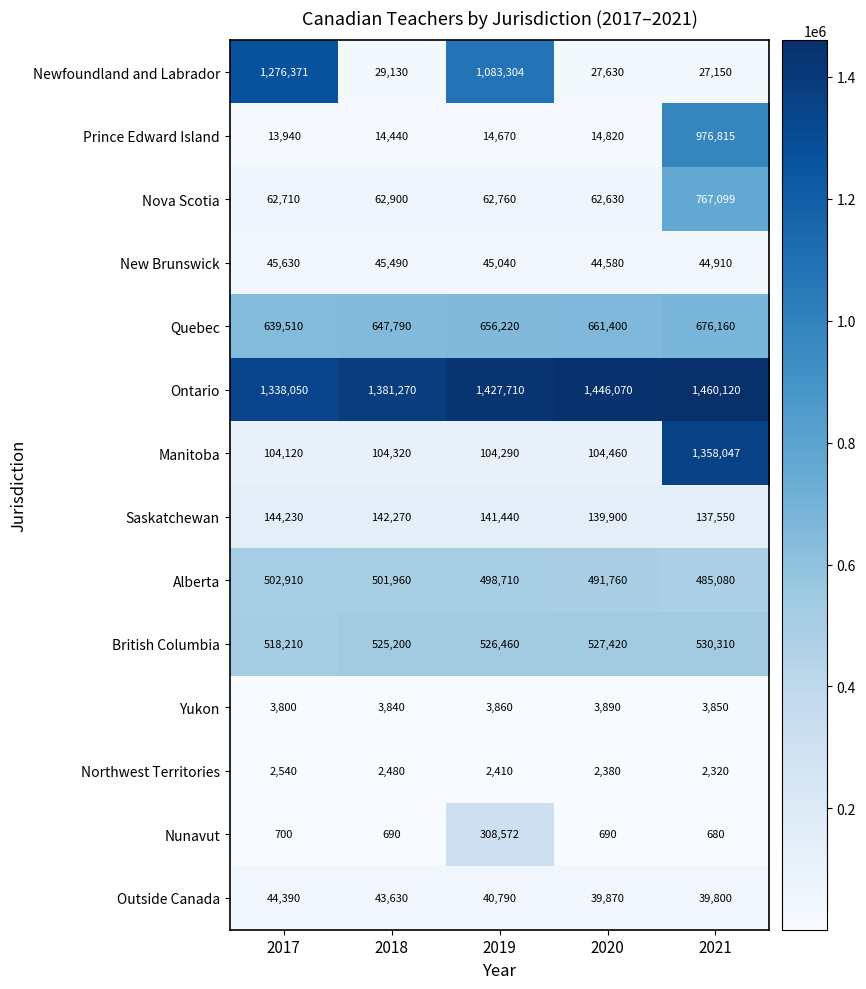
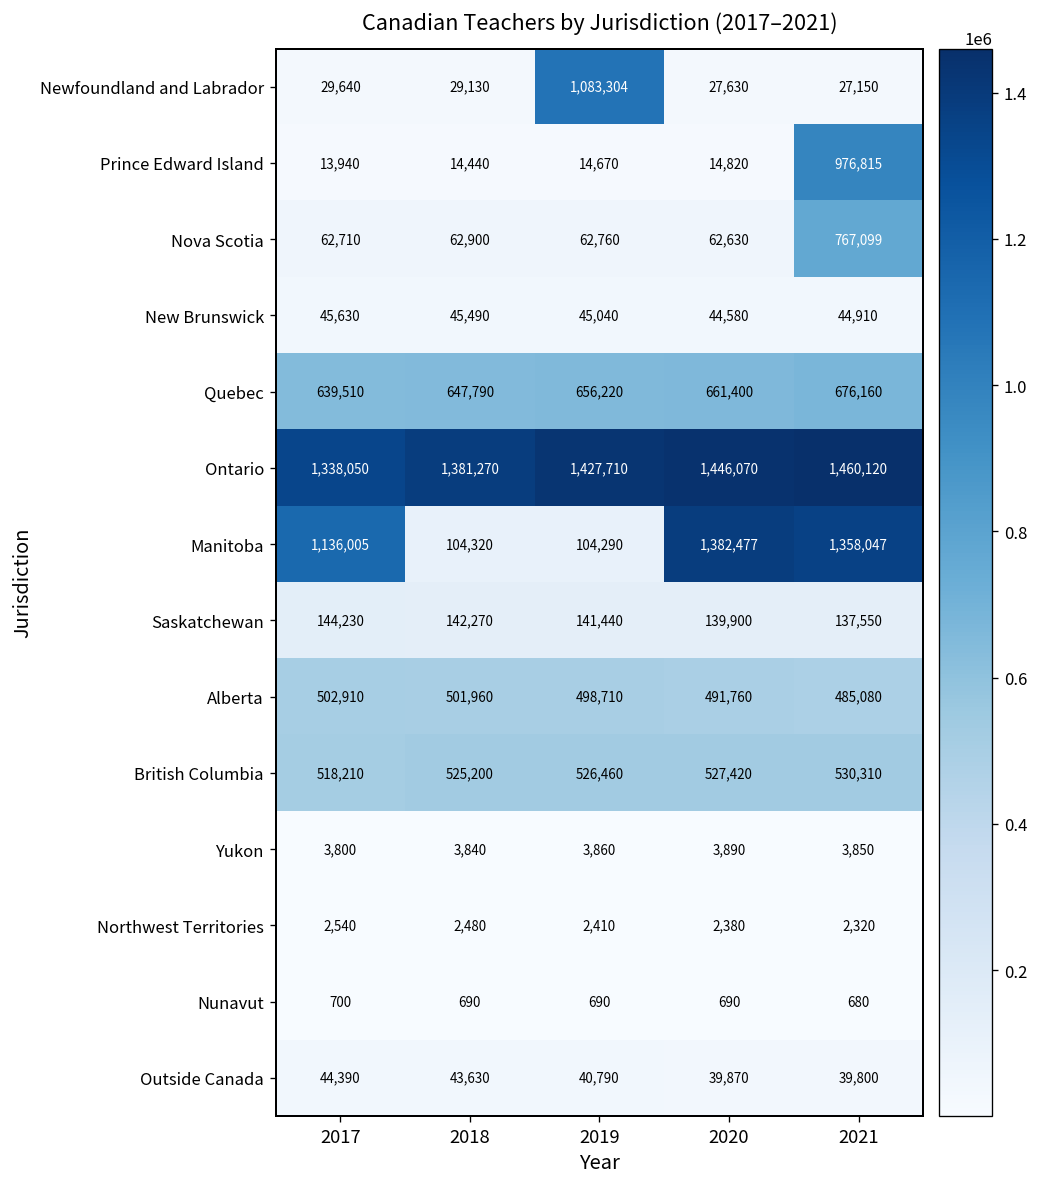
  {
    "Newfoundland and Labrador": {
-     "2017": "1,276,371",
+     "2017": "29,640",
      "2018": "29,130",
      "2019": "1,083,304",
      "2020": "27,630",
      "2021": "27,150"
    },
    "Prince Edward Island": {
      "2017": "13,940",
      "2018": "14,440",
      "2019": "14,670",
      "2020": "14,820",
      "2021": "976,815"
    },
    "Nova Scotia": {
      "2017": "62,710",
      "2018": "62,900",
      "2019": "62,760",
      "2020": "62,630",
      "2021": "767,099"
    },
    "New Brunswick": {
      "2017": "45,630",
      "2018": "45,490",
      "2019": "45,040",
      "2020": "44,580",
      "2021": "44,910"
    },
    "Quebec": {
      "2017": "639,510",
      "2018": "647,790",
      "2019": "656,220",
      "2020": "661,400",
      "2021": "676,160"
    },
    "Ontario": {
      "2017": "1,338,050",
      "2018": "1,381,270",
      "2019": "1,427,710",
      "2020": "1,446,070",
      "2021": "1,460,120"
    },
    "Manitoba": {
-     "2017": "104,120",
+     "2017": "1,136,005",
      "2018": "104,320",
      "2019": "104,290",
-     "2020": "104,460",
+     "2020": "1,382,477",
      "2021": "1,358,047"
    },
    "Saskatchewan": {
      "2017": "144,230",
      "2018": "142,270",
      "2019": "141,440",
      "2020": "139,900",
      "2021": "137,550"
    },
    "Alberta": {
      "2017": "502,910",
      "2018": "501,960",
      "2019": "498,710",
      "2020": "491,760",
      "2021": "485,080"
    },
    "British Columbia": {
      "2017": "518,210",
      "2018": "525,200",
      "2019": "526,460",
      "2020": "527,420",
      "2021": "530,310"
    },
    "Yukon": {
      "2017": "3,800",
      "2018": "3,840",
      "2019": "3,860",
      "2020": "3,890",
      "2021": "3,850"
    },
    "Northwest Territories": {
      "2017": "2,540",
      "2018": "2,480",
      "2019": "2,410",
      "2020": "2,380",
      "2021": "2,320"
    },
    "Nunavut": {
      "2017": "700",
      "2018": "690",
-     "2019": "308,572",
+     "2019": "690",
      "2020": "690",
      "2021": "680"
    },
    "Outside Canada": {
      "2017": "44,390",
      "2018": "43,630",
      "2019": "40,790",
      "2020": "39,870",
      "2021": "39,800"
    }
  }
